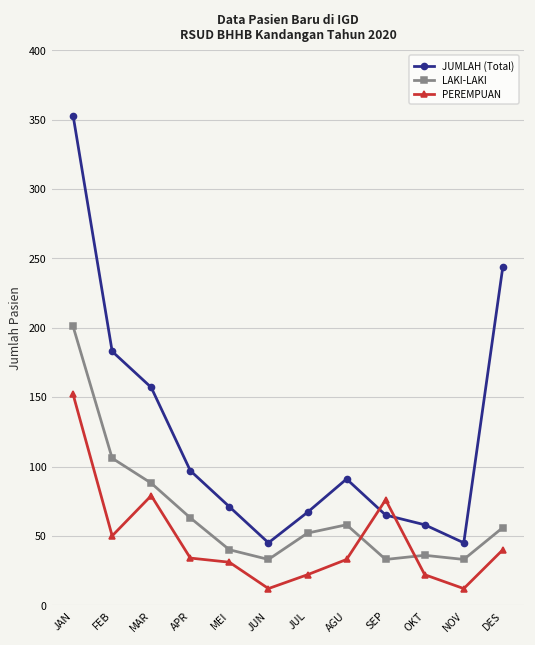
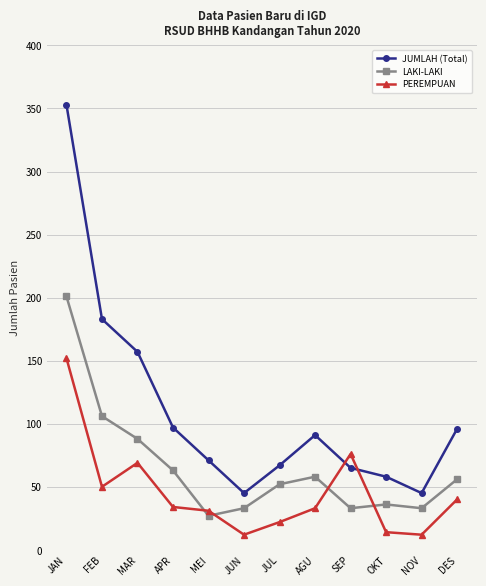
  {
    "JUMLAH (Total)": {
      "JAN": 353,
      "FEB": 183,
      "MAR": 157,
      "APR": 97,
      "MEI": 71,
      "JUN": 45,
      "JUL": 67,
      "AGU": 91,
      "SEP": 65,
      "OKT": 58,
      "NOV": 45,
-     "DES": 244
+     "DES": 96
    },
    "LAKI-LAKI": {
      "JAN": 201,
      "FEB": 106,
      "MAR": 88,
      "APR": 63,
-     "MEI": 40,
+     "MEI": 27,
      "JUN": 33,
      "JUL": 52,
      "AGU": 58,
      "SEP": 33,
      "OKT": 36,
      "NOV": 33,
      "DES": 56
    },
    "PEREMPUAN": {
      "JAN": 152,
      "FEB": 50,
-     "MAR": 79,
+     "MAR": 69,
      "APR": 34,
      "MEI": 31,
      "JUN": 12,
      "JUL": 22,
      "AGU": 33,
      "SEP": 76,
-     "OKT": 22,
+     "OKT": 14,
      "NOV": 12,
      "DES": 40
    }
  }
